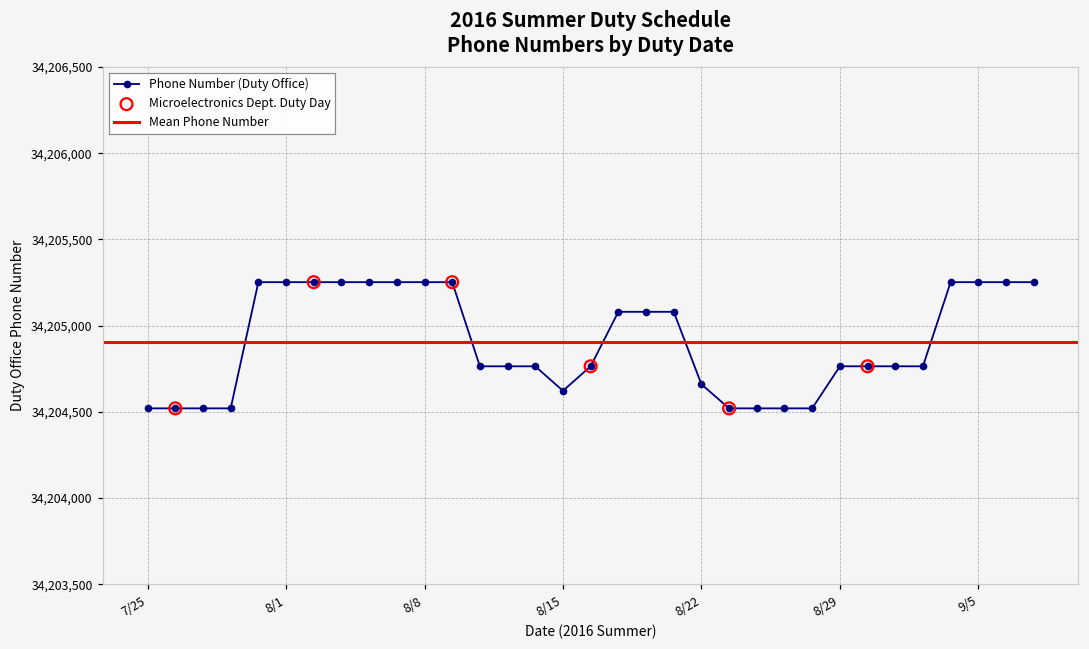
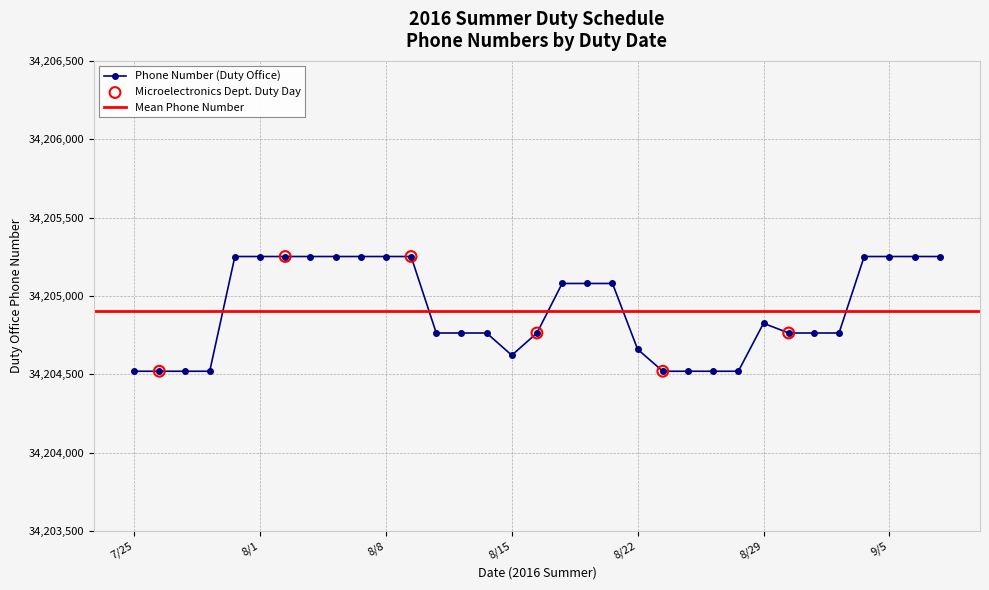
  {
    "Phone Number (Duty Office)": {
      "7/25": "34,204,520",
      "8/1": "34,205,250",
      "8/8": "34,205,250",
      "8/15": "34,204,620",
      "8/22": "34,204,660",
-     "8/29": "34,204,760",
+     "8/29": "34,204,830",
      "9/5": "34,205,250"
    }
  }
